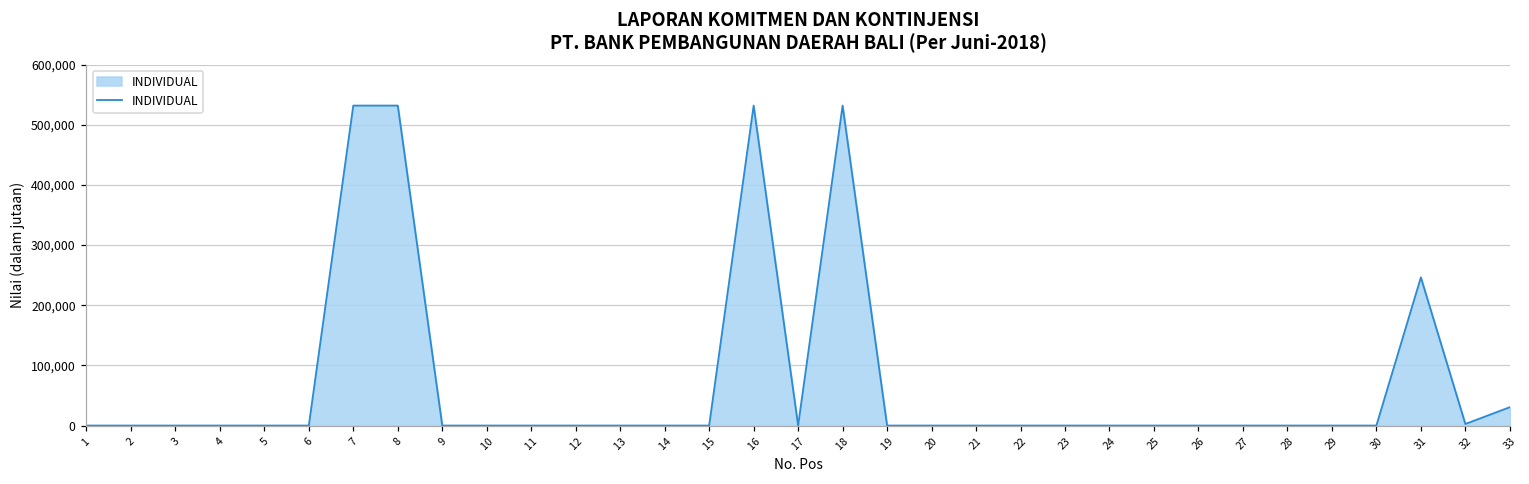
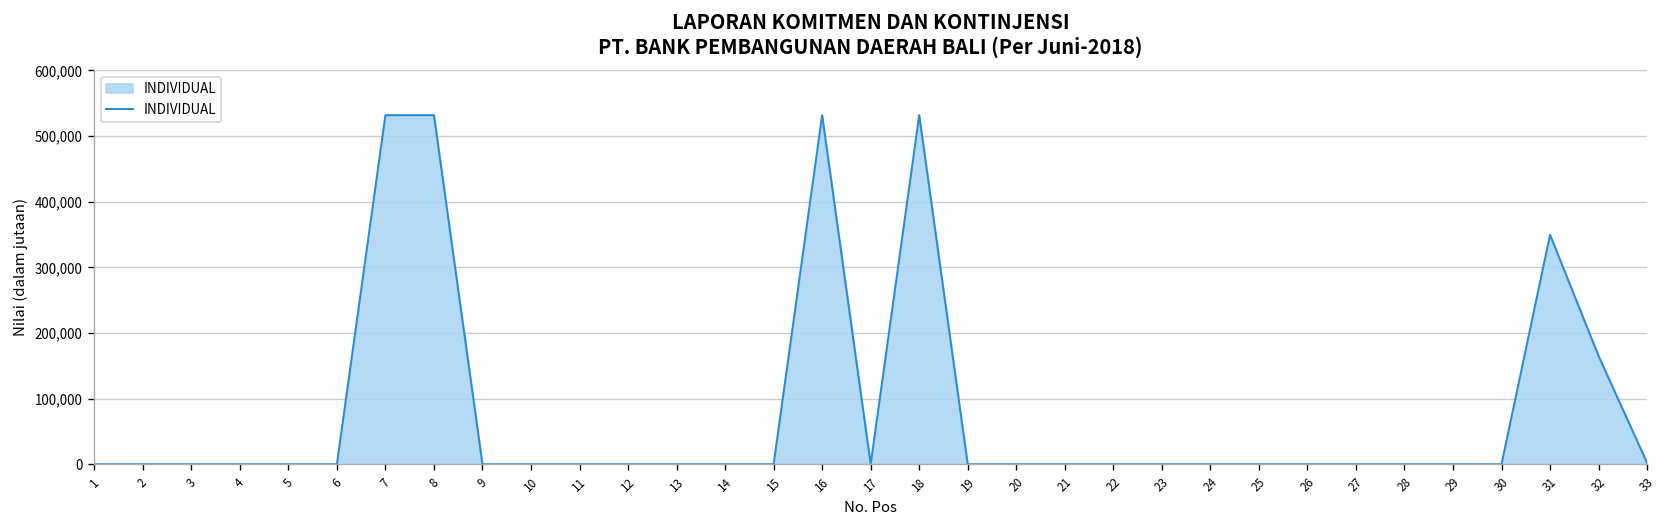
  {
    "1": "0",
    "2": "0",
    "3": "0",
    "4": "0",
    "5": "0",
    "6": "0",
    "7": "530,000",
    "8": "530,000",
    "9": "0",
    "10": "0",
    "11": "0",
    "12": "0",
    "13": "0",
    "14": "0",
    "15": "0",
    "16": "530,000",
    "17": "0",
    "18": "530,000",
    "19": "0",
    "20": "0",
    "21": "0",
    "22": "0",
    "23": "0",
    "24": "0",
    "25": "0",
    "26": "0",
    "27": "0",
    "28": "0",
    "29": "0",
    "30": "0",
-   "31": "250,000",
-   "32": "0",
-   "33": "30,000"
+   "31": "350,000",
+   "32": "160,000",
+   "33": "0"
  }
